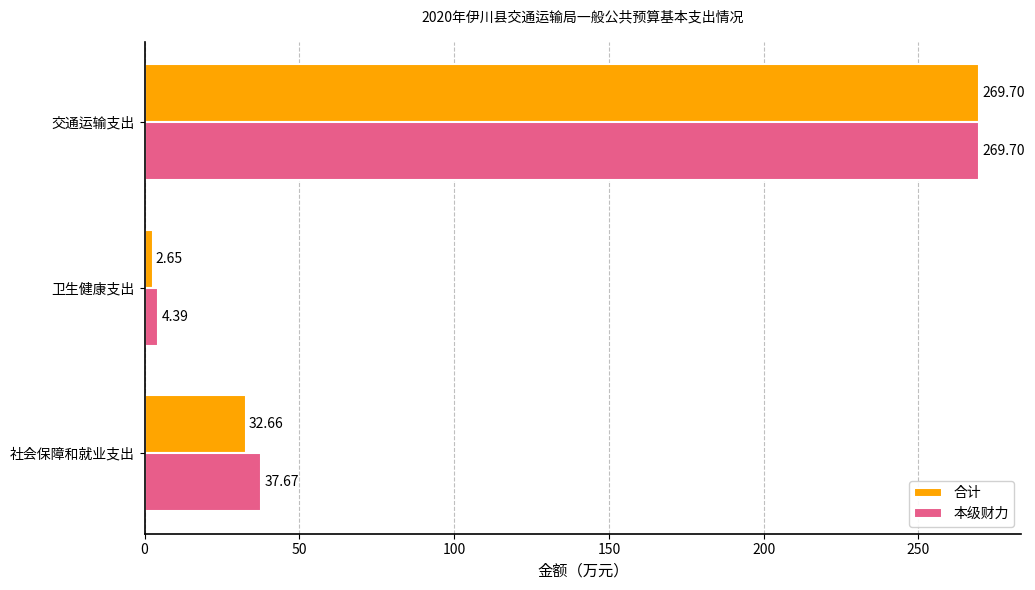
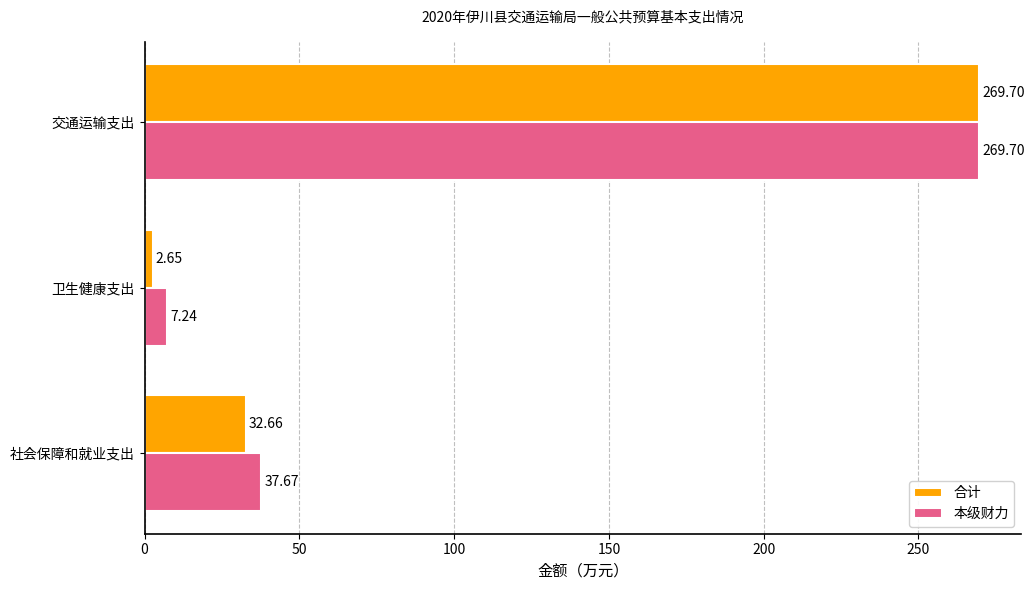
  {
    "合计": {
      "交通运输支出": 269.70,
      "卫生健康支出": 2.65,
      "社会保障和就业支出": 32.66
    },
    "本级财力": {
      "交通运输支出": 269.70,
-     "卫生健康支出": 4.39,
+     "卫生健康支出": 7.24,
      "社会保障和就业支出": 37.67
    }
  }
